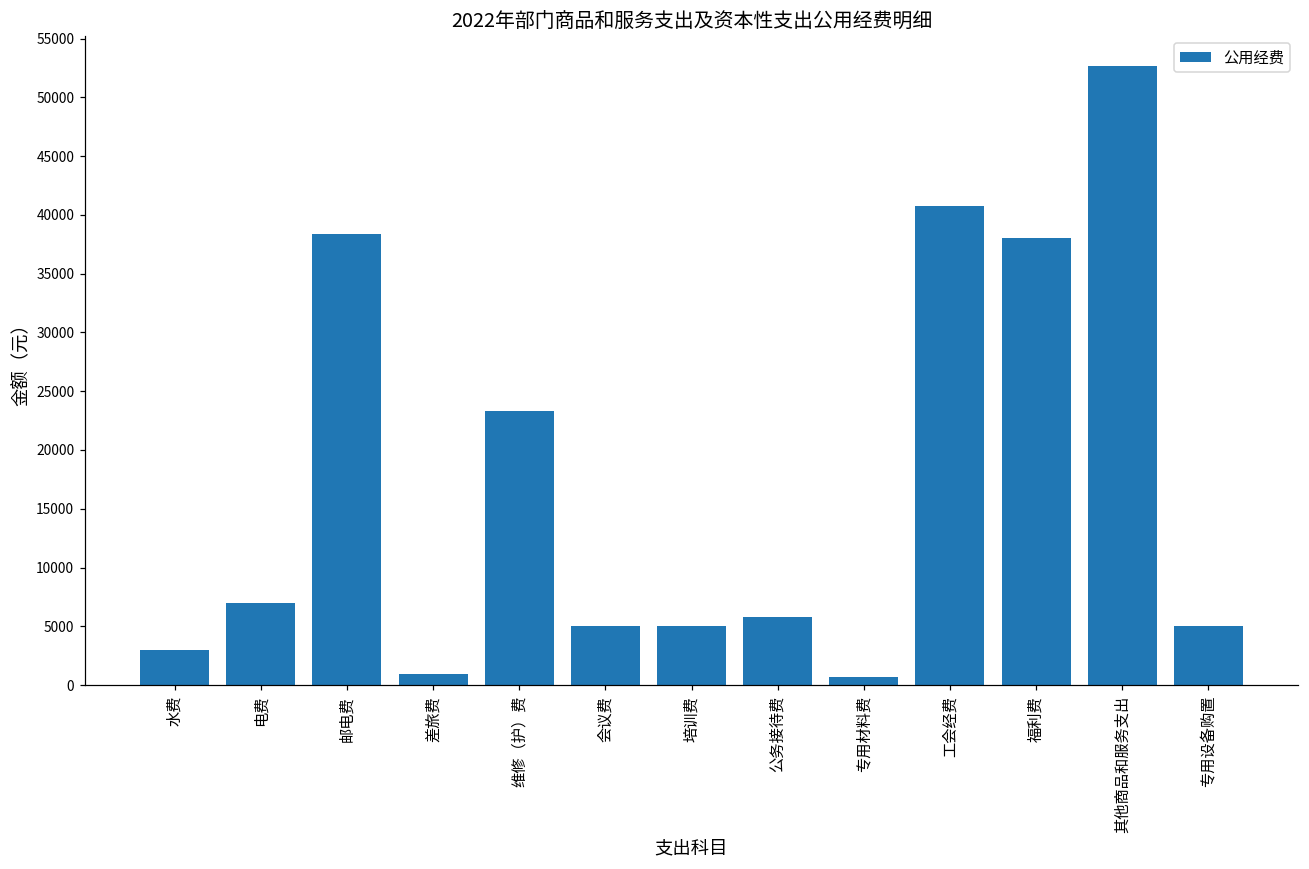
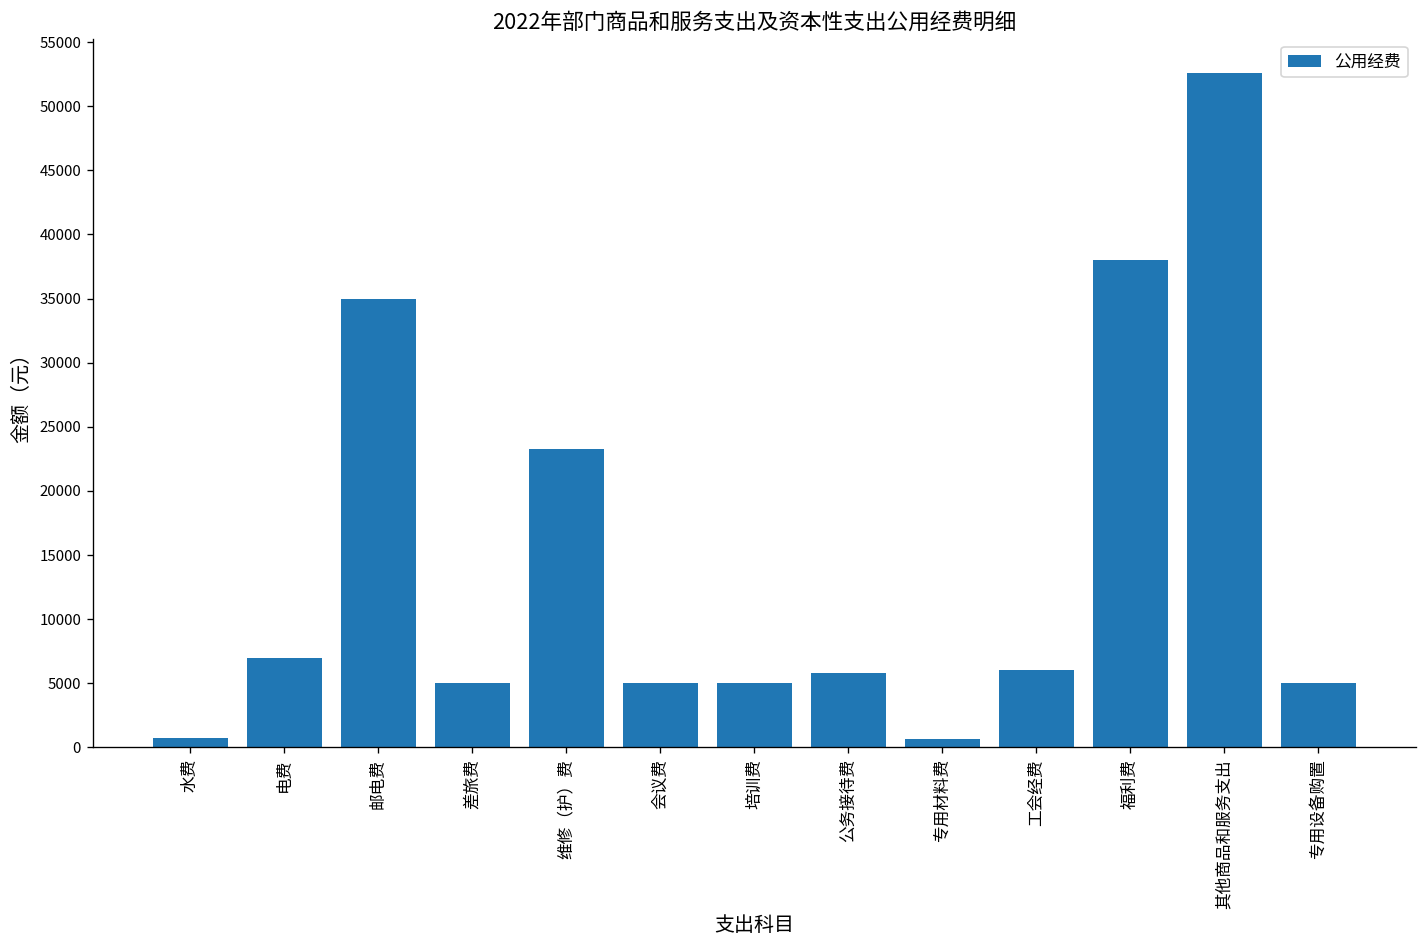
  {
-   "水费": 3000,
+   "水费": 700,
    "电费": 7000,
-   "邮电费": 38400,
-   "差旅费": 900,
+   "邮电费": 35000,
+   "差旅费": 5000,
    "维修（护）费": 23300,
    "会议费": 5000,
    "培训费": 5000,
    "公务接待费": 5800,
    "专用材料费": 700,
-   "工会经费": 40700,
+   "工会经费": 6100,
    "福利费": 38000,
    "其他商品和服务支出": 52600,
    "专用设备购置": 5000
  }
